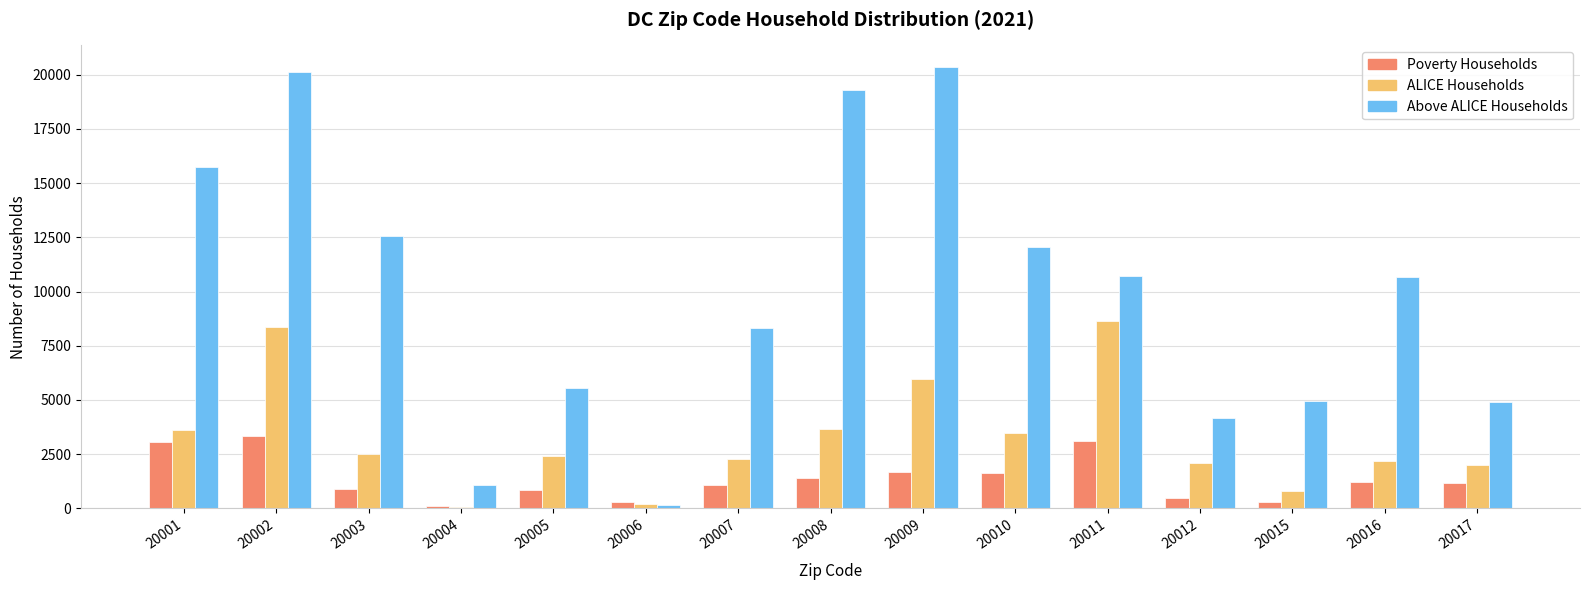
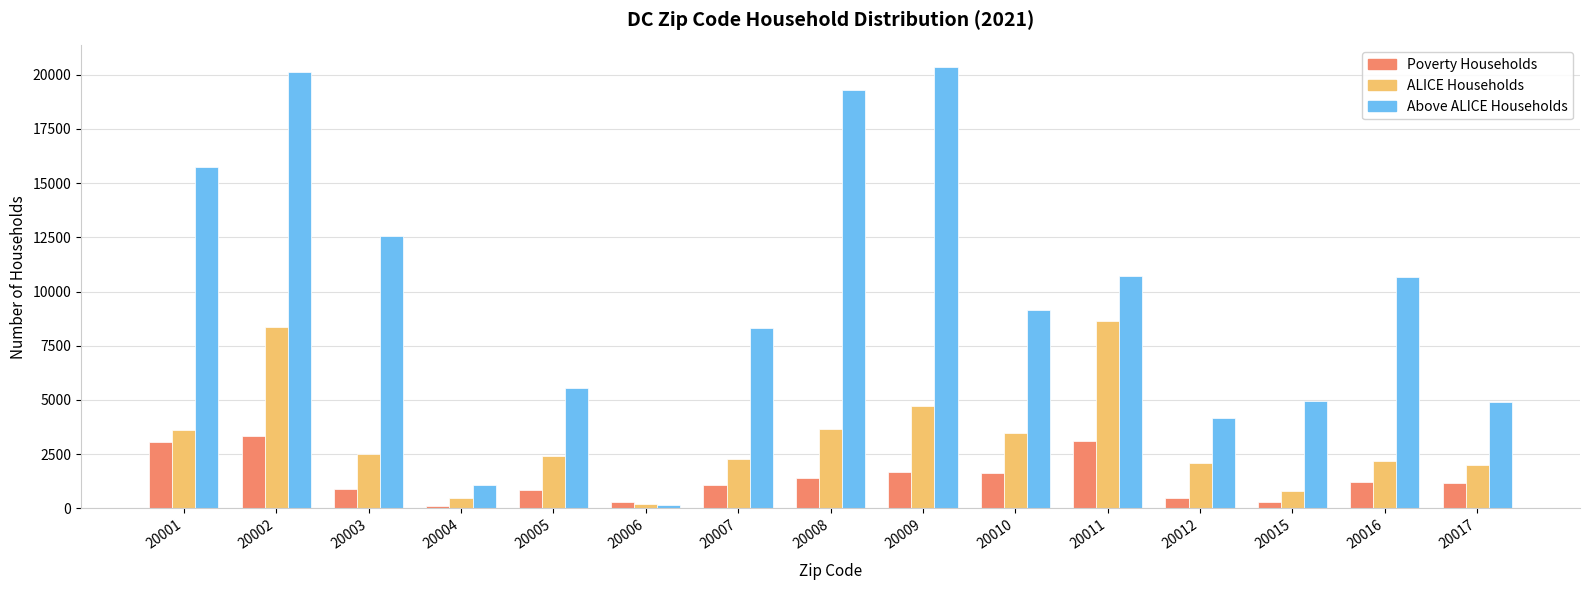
  {
    "Poverty Households": {
      "20001": 3100,
      "20002": 3300,
      "20003": 900,
      "20005": 800,
      "20006": 300,
      "20007": 1100,
      "20008": 1400,
      "20009": 1700,
      "20010": 1600,
      "20011": 3100,
      "20012": 500,
      "20015": 300,
      "20016": 1200,
      "20017": 1200
    },
    "ALICE Households": {
      "20001": 3600,
      "20002": 8400,
      "20003": 2500,
-     "20004": 100,
+     "20004": 500,
      "20005": 2400,
      "20006": 200,
      "20007": 2300,
      "20008": 3600,
-     "20009": 6000,
+     "20009": 4700,
      "20010": 3500,
      "20011": 8700,
      "20012": 2100,
      "20015": 800,
      "20016": 2200,
      "20017": 2000
    },
    "Above ALICE Households": {
      "20001": 15800,
      "20002": 20100,
      "20003": 12600,
      "20004": 1100,
      "20005": 5500,
      "20006": 200,
      "20007": 8300,
      "20008": 19300,
      "20009": 20300,
-     "20010": 12000,
+     "20010": 9200,
      "20011": 10700,
      "20012": 4200,
      "20015": 5000,
      "20016": 10700,
      "20017": 4900
    }
  }
